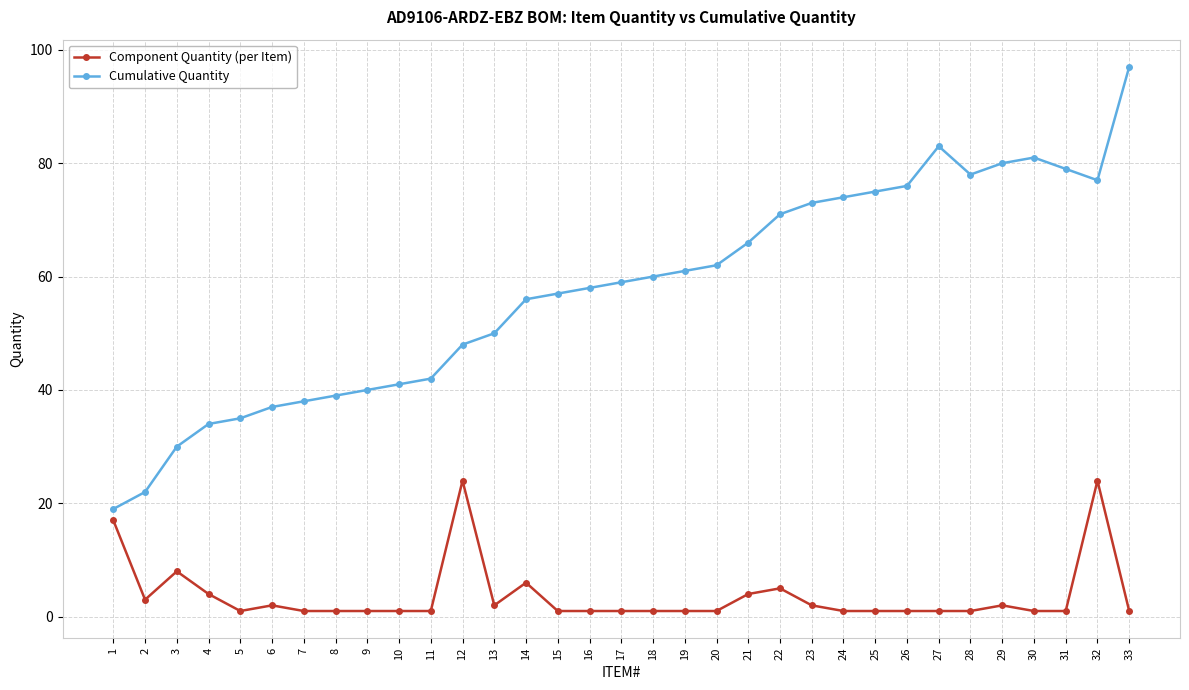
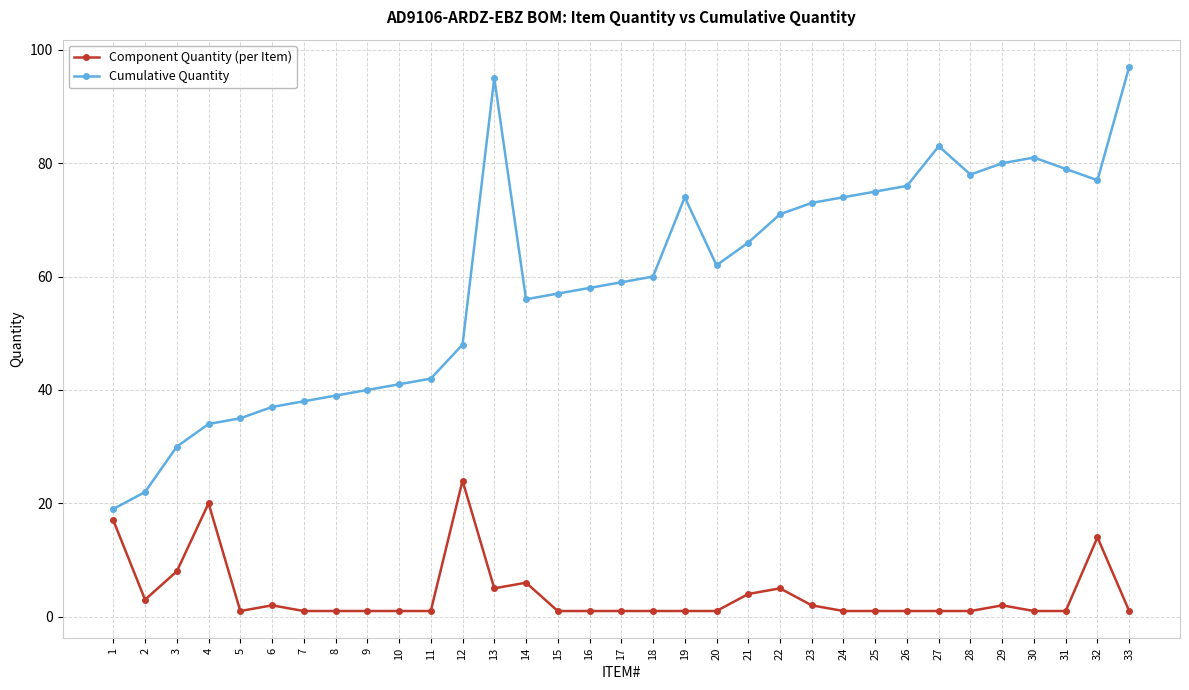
  {
    "Component Quantity (per Item)": {
      "1": 17,
      "2": 3,
      "3": 8,
-     "4": 4,
+     "4": 20,
      "5": 1,
      "6": 2,
      "7": 1,
      "8": 1,
      "9": 1,
      "10": 1,
      "11": 1,
      "12": 24,
-     "13": 2,
+     "13": 5,
      "14": 6,
      "15": 1,
      "16": 1,
      "17": 1,
      "18": 1,
      "19": 1,
      "20": 1,
      "21": 4,
      "22": 5,
      "23": 2,
      "24": 1,
      "25": 1,
      "26": 1,
      "27": 1,
      "28": 1,
      "29": 2,
      "30": 1,
      "31": 1,
-     "32": 24,
+     "32": 14,
      "33": 1
    },
    "Cumulative Quantity": {
      "1": 19,
      "2": 22,
      "3": 30,
      "4": 34,
      "5": 35,
      "6": 37,
      "7": 38,
      "8": 39,
      "9": 40,
      "10": 41,
      "11": 42,
      "12": 48,
-     "13": 50,
+     "13": 95,
      "14": 56,
      "15": 57,
      "16": 58,
      "17": 59,
      "18": 60,
-     "19": 61,
+     "19": 74,
      "20": 62,
      "21": 66,
      "22": 71,
      "23": 73,
      "24": 74,
      "25": 75,
      "26": 76,
      "27": 83,
      "28": 78,
      "29": 80,
      "30": 81,
      "31": 79,
      "32": 77,
      "33": 97
    }
  }
